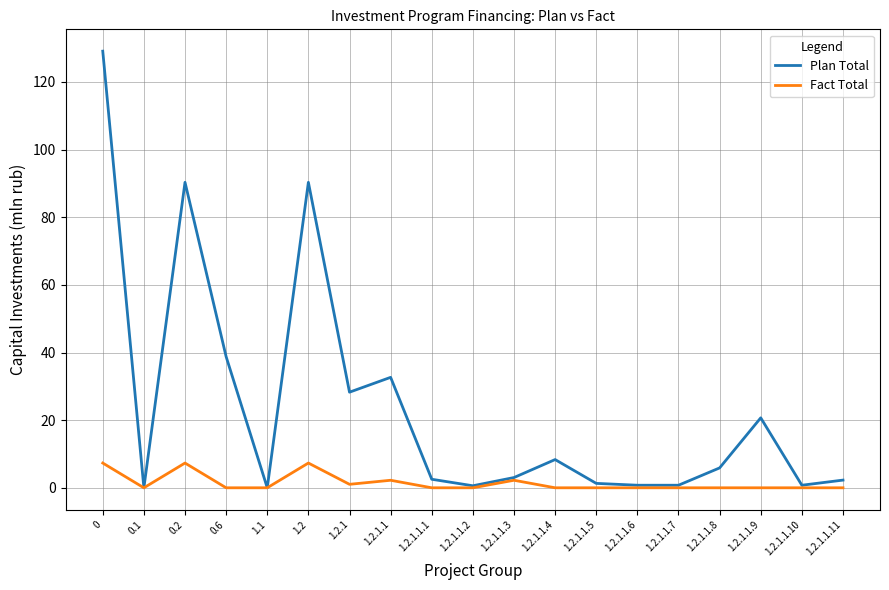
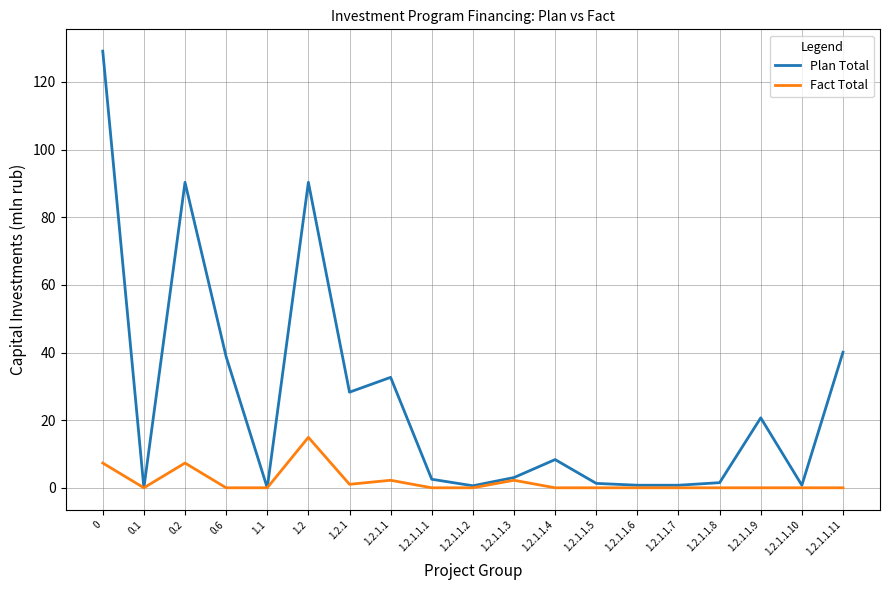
  {
    "Plan Total": {
      "0": 129,
      "0.2": 90,
      "0.6": 39,
      "1.2": 90,
      "1.2.1": 28,
      "1.2.1.1": 33,
      "1.2.1.1.1": 3,
      "1.2.1.1.3": 3,
      "1.2.1.1.4": 8,
      "1.2.1.1.5": 1,
      "1.2.1.1.6": 1,
      "1.2.1.1.7": 1,
-     "1.2.1.1.8": 6,
+     "1.2.1.1.8": 2,
      "1.2.1.1.9": 21,
      "1.2.1.1.10": 1,
-     "1.2.1.1.11": 2
+     "1.2.1.1.11": 40
    },
    "Fact Total": {
      "0": 7,
      "0.2": 7,
      "0.6": 0,
-     "1.2": 7,
+     "1.2": 15,
      "1.2.1": 1,
      "1.2.1.1": 2,
      "1.2.1.1.1": 0,
      "1.2.1.1.3": 2,
      "1.2.1.1.4": 0,
      "1.2.1.1.5": 0,
      "1.2.1.1.6": 0,
      "1.2.1.1.7": 0,
      "1.2.1.1.8": 0,
      "1.2.1.1.9": 0,
      "1.2.1.1.10": 0,
      "1.2.1.1.11": 0
    }
  }
